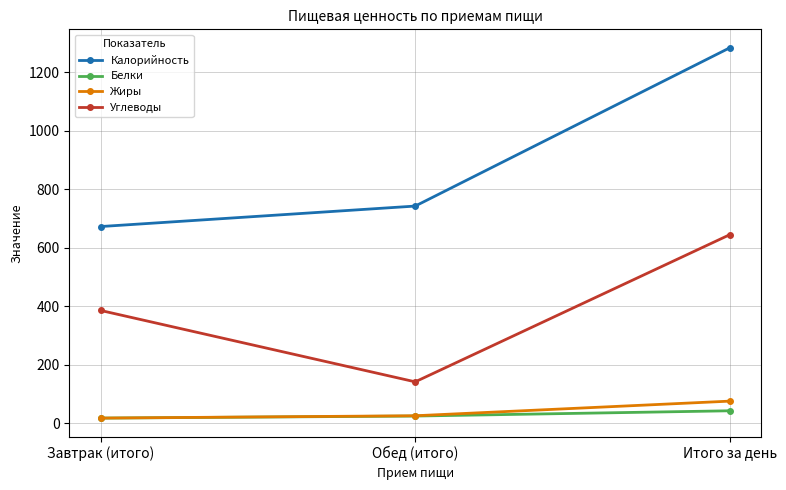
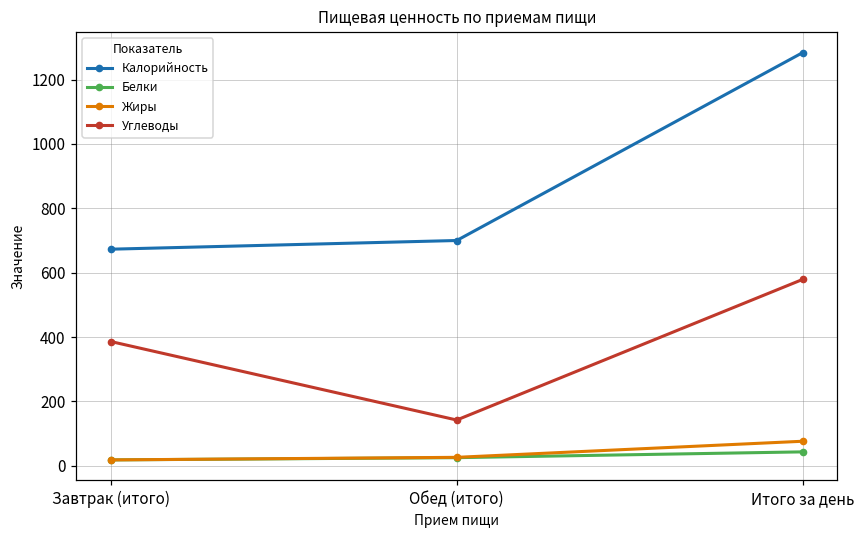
  {
    "Калорийность": {
      "Завтрак (итого)": 670,
-     "Обед (итого)": 740,
+     "Обед (итого)": 700,
      "Итого за день": 1280
    },
    "Белки": {
      "Итого за день": 40
    },
    "Жиры": {
      "Итого за день": 80
    },
    "Углеводы": {
      "Завтрак (итого)": 390,
      "Обед (итого)": 140,
-     "Итого за день": 650
+     "Итого за день": 580
    }
  }
